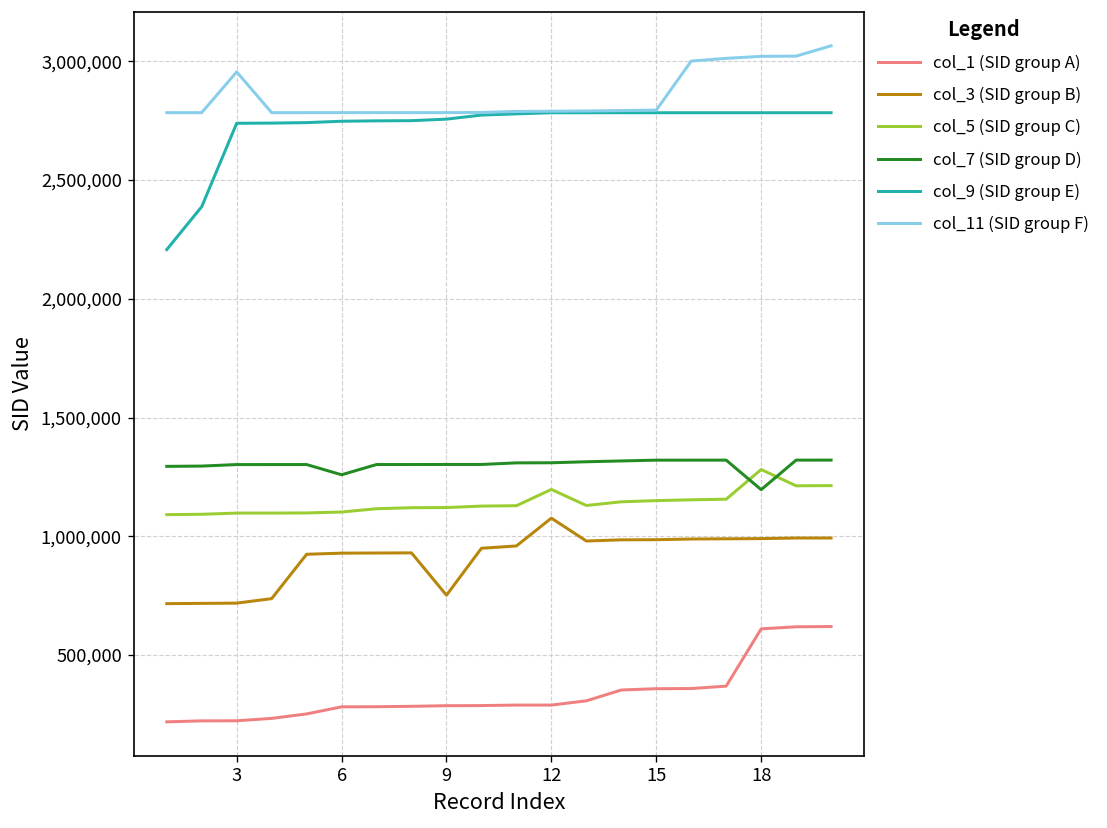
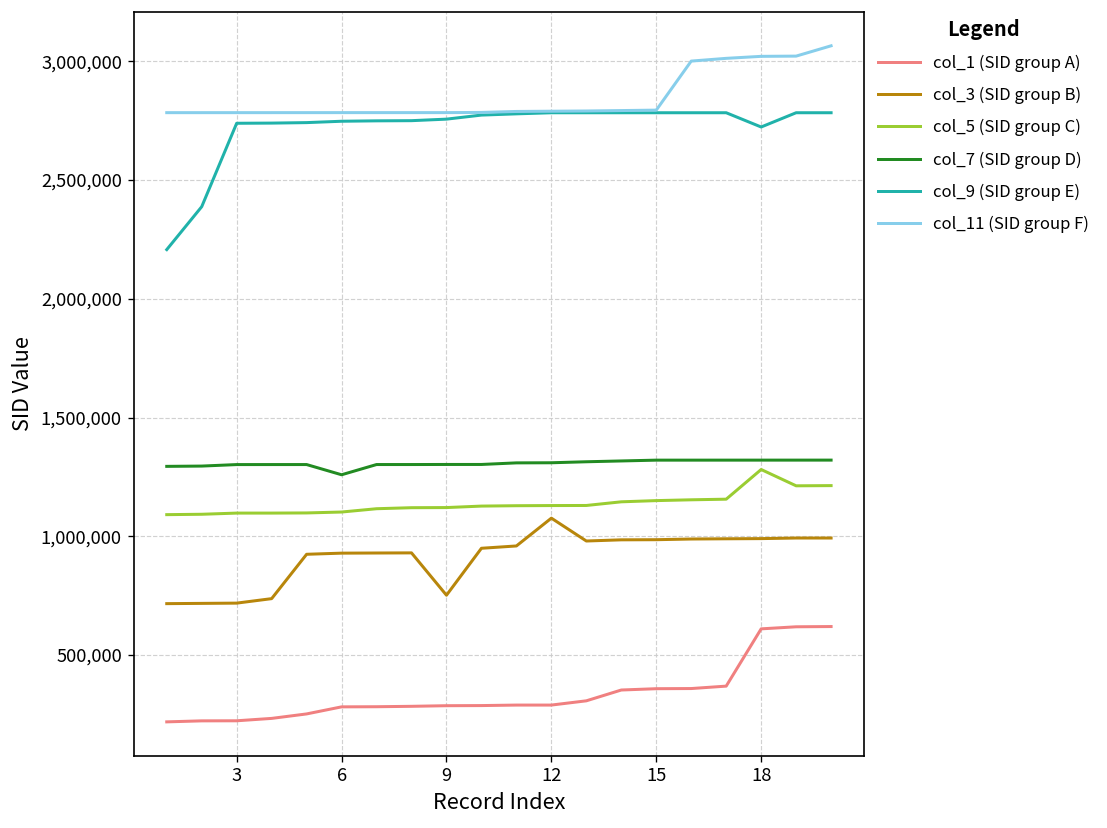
  {
    "col_1 (SID group A)": {
      "3": "220,000",
      "6": "280,000",
      "9": "290,000",
      "12": "290,000",
      "15": "360,000",
      "18": "610,000"
    },
    "col_3 (SID group B)": {
      "3": "720,000",
      "6": "930,000",
      "9": "750,000",
      "12": "1,080,000",
      "15": "990,000",
      "18": "990,000"
    },
    "col_5 (SID group C)": {
      "3": "1,100,000",
      "6": "1,100,000",
      "9": "1,120,000",
-     "12": "1,200,000",
+     "12": "1,130,000",
      "15": "1,150,000",
      "18": "1,280,000"
    },
    "col_7 (SID group D)": {
      "3": "1,300,000",
      "6": "1,260,000",
      "9": "1,300,000",
      "12": "1,310,000",
      "15": "1,320,000",
-     "18": "1,200,000"
+     "18": "1,320,000"
    },
    "col_9 (SID group E)": {
      "3": "2,740,000",
      "6": "2,750,000",
      "9": "2,760,000",
-     "18": "2,780,000"
+     "18": "2,720,000"
    },
    "col_11 (SID group F)": {
-     "3": "2,960,000",
+     "3": "2,780,000",
      "6": "2,780,000",
      "9": "2,780,000",
      "18": "3,020,000"
    }
  }
